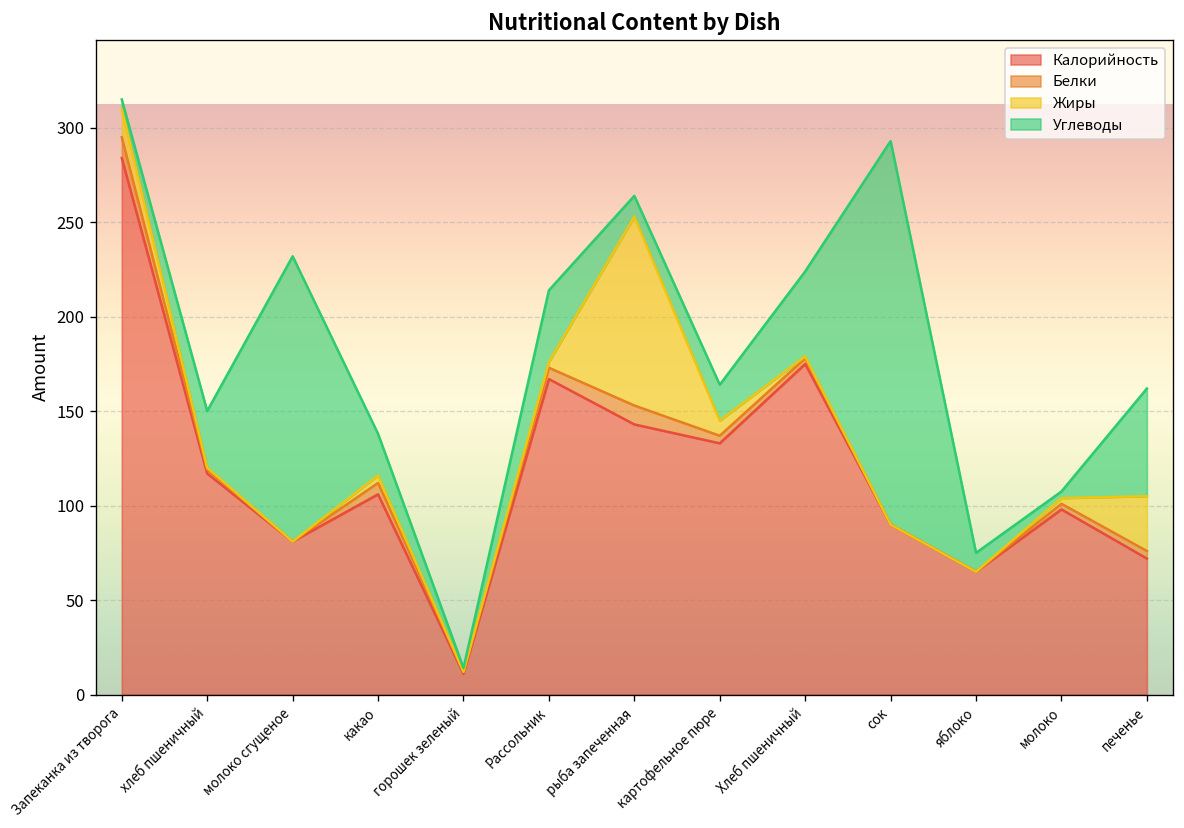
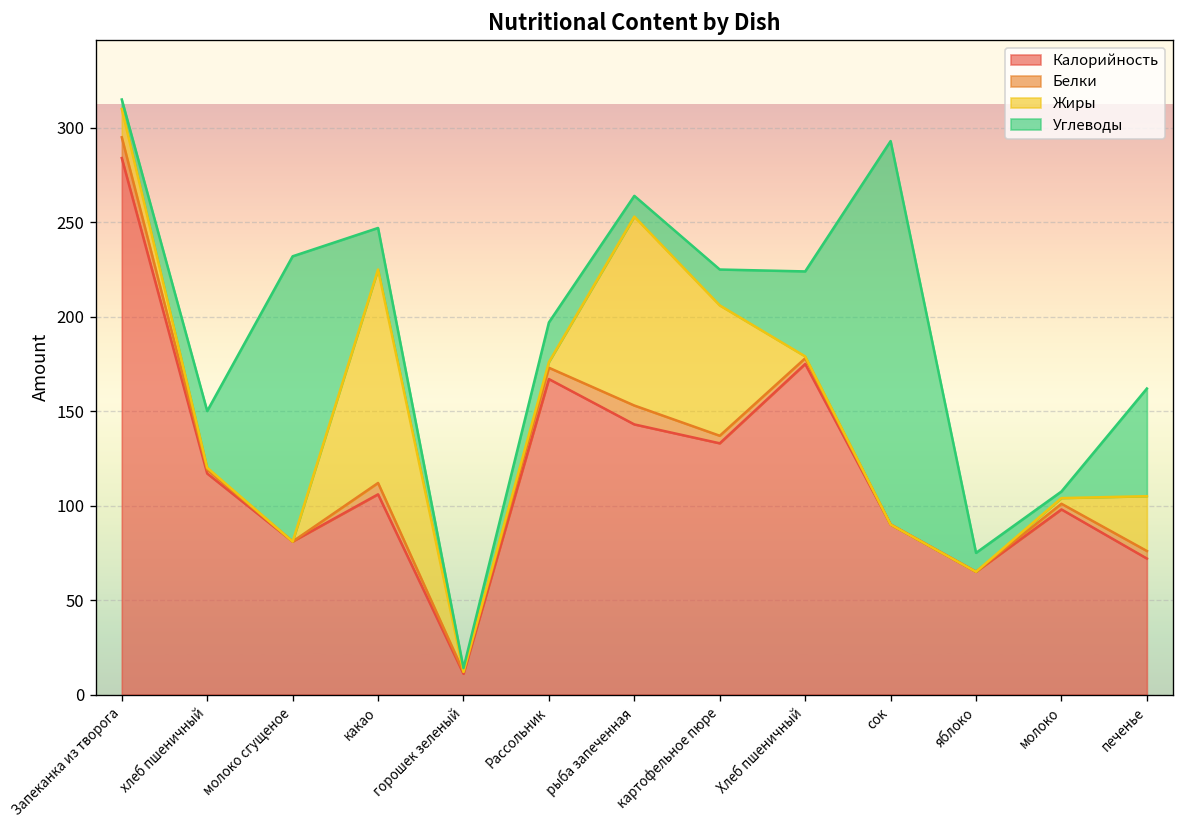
  {
    "Жиры": {
      "Запеканка из творога": 15,
-     "какао": 4,
+     "какао": 113,
      "Рассольник": 3,
      "рыба запеченная": 100,
-     "картофельное пюре": 8,
+     "картофельное пюре": 69,
      "молоко": 3,
      "печенье": 29
    },
    "Углеводы": {
      "Запеканка из творога": 5,
      "хлеб пшеничный": 30,
      "молоко сгущеное": 151,
      "какао": 22,
      "горошек зеленый": 2,
-     "Рассольник": 38,
+     "Рассольник": 21,
      "рыба запеченная": 11,
      "картофельное пюре": 19,
      "Хлеб пшеничный": 45,
      "сок": 203,
      "яблоко": 10,
      "молоко": 4,
      "печенье": 57
    }
  }
